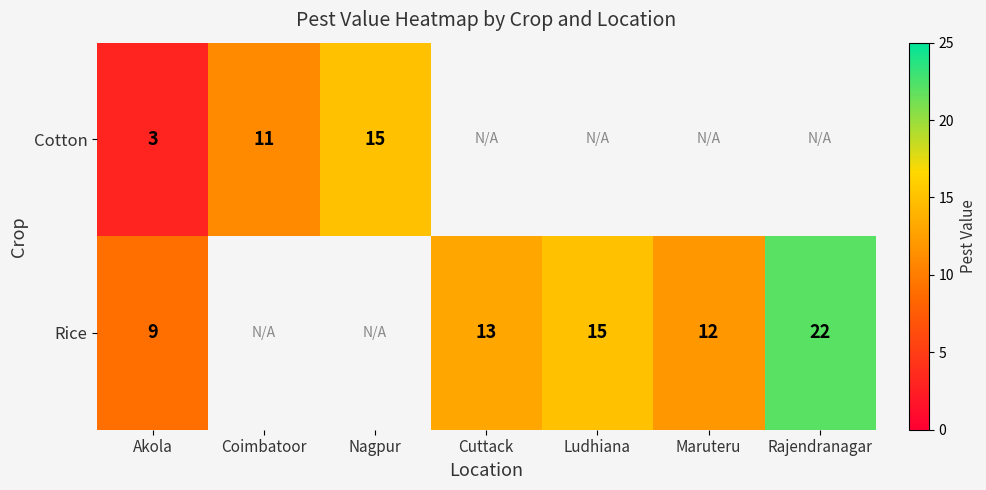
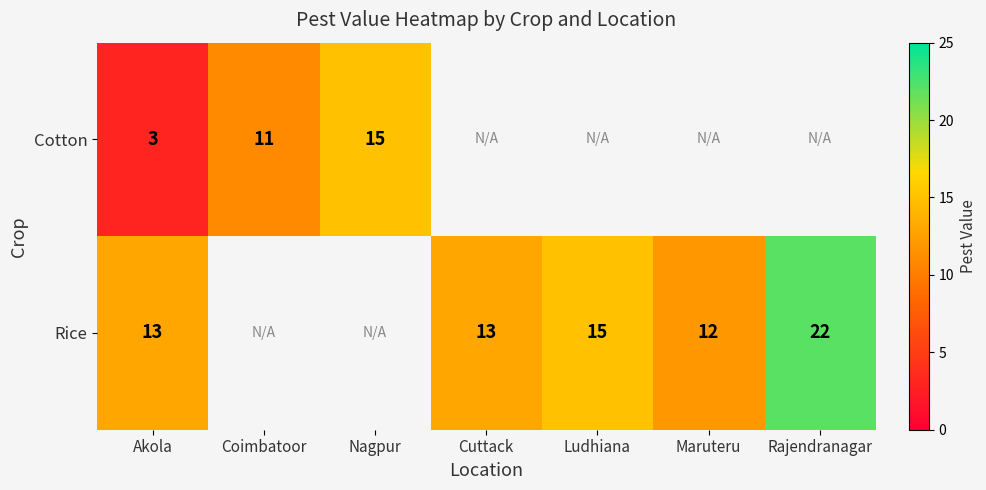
  {
    "Cotton": {
      "Akola": 3,
      "Coimbatoor": 11,
      "Nagpur": 15
    },
    "Rice": {
-     "Akola": 9,
+     "Akola": 13,
      "Cuttack": 13,
      "Ludhiana": 15,
      "Maruteru": 12,
      "Rajendranagar": 22
    }
  }
